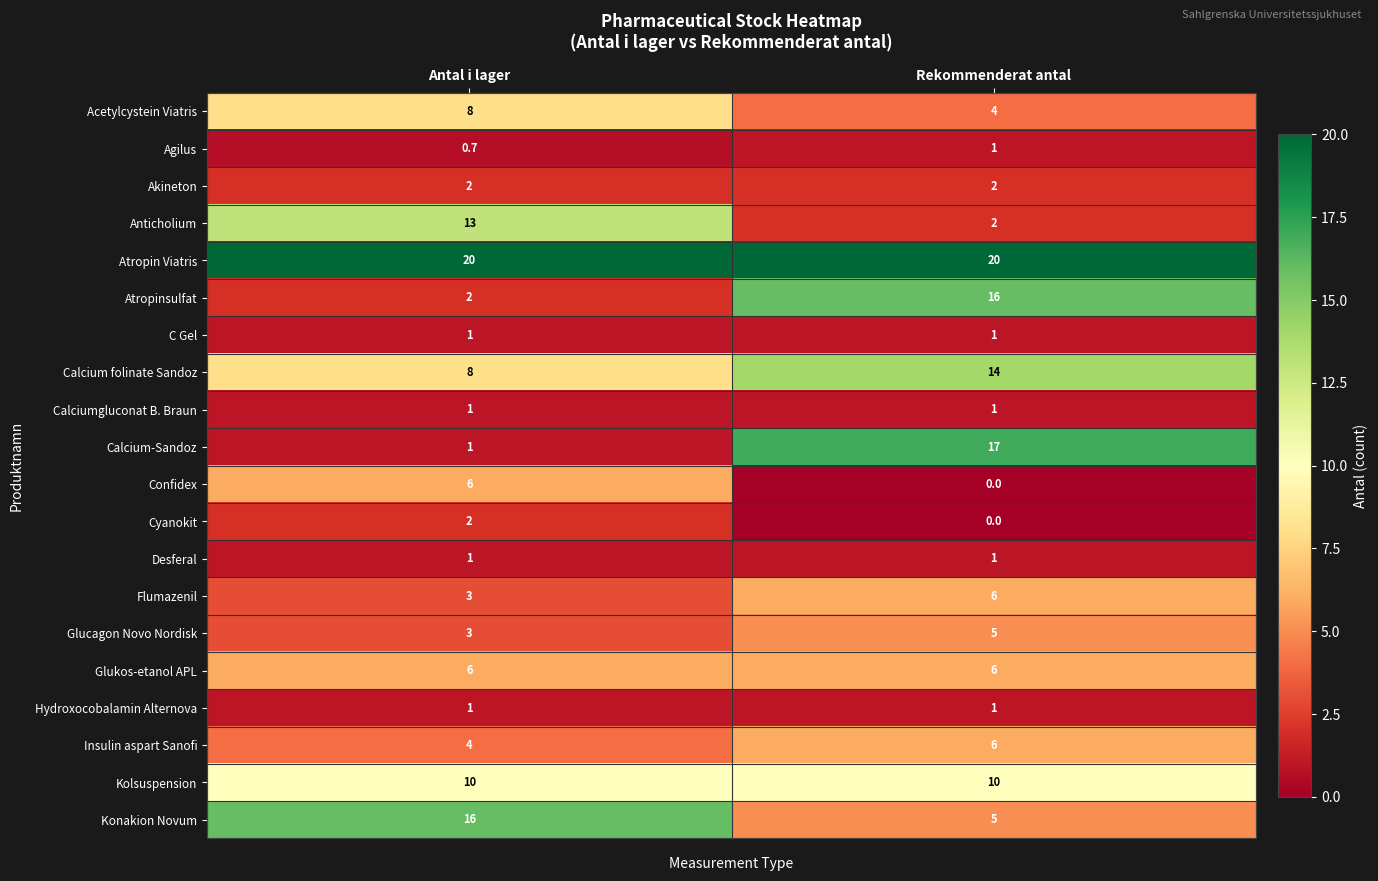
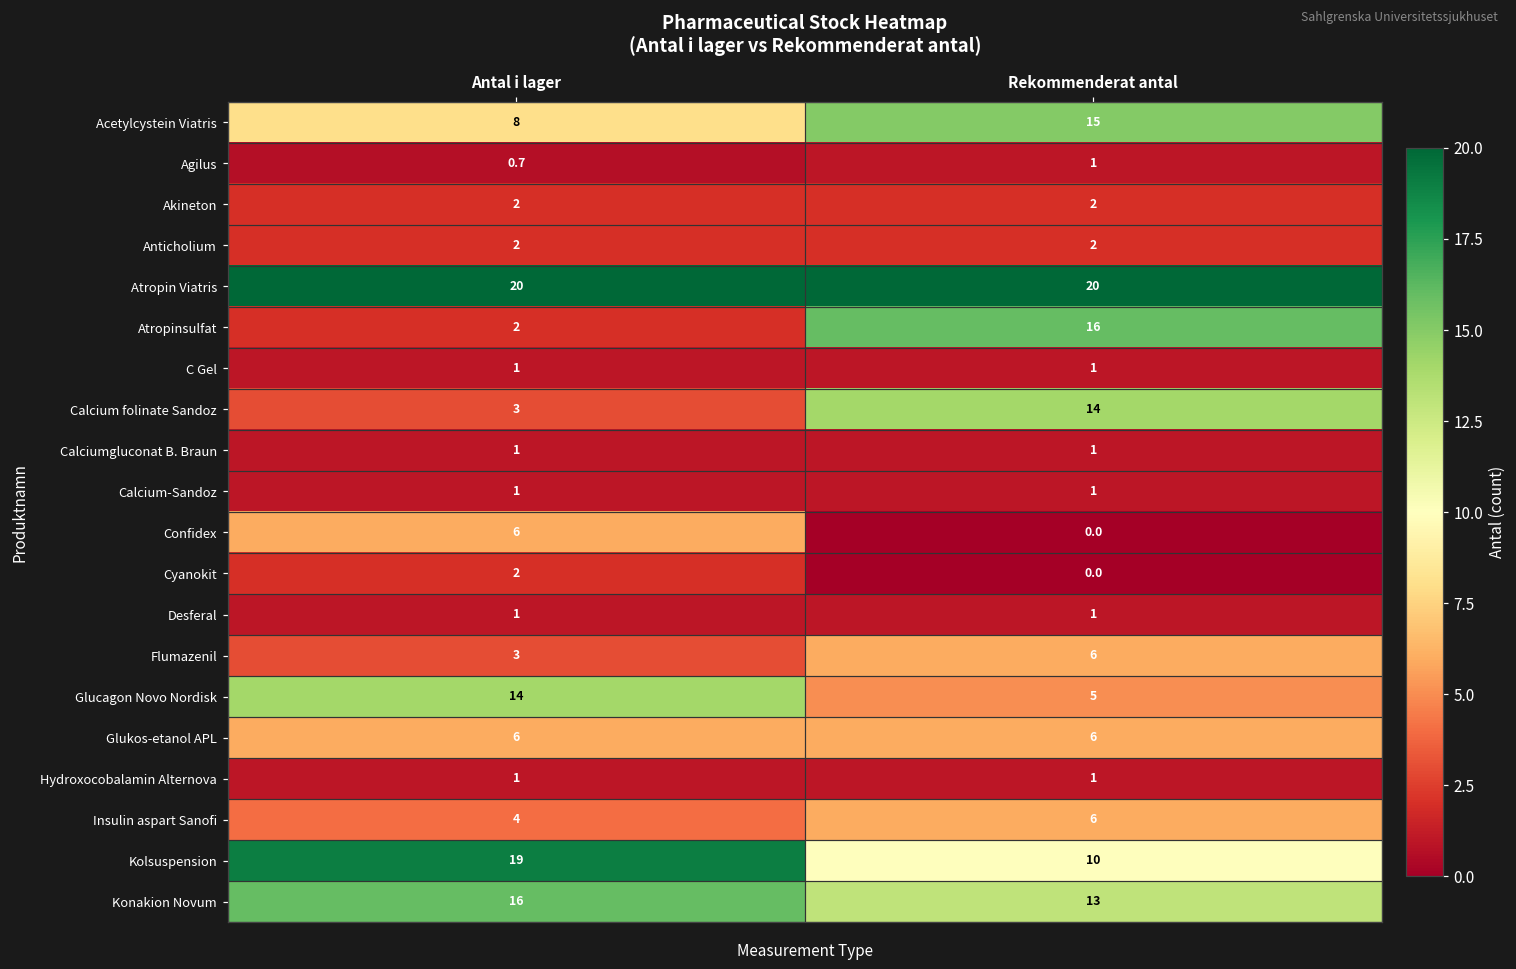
  {
    "Acetylcystein Viatris": {
      "Antal i lager": 8,
-     "Rekommenderat antal": 4
+     "Rekommenderat antal": 15
    },
    "Agilus": {
      "Antal i lager": 0.7,
      "Rekommenderat antal": 1
    },
    "Akineton": {
      "Antal i lager": 2,
      "Rekommenderat antal": 2
    },
    "Anticholium": {
-     "Antal i lager": 13,
+     "Antal i lager": 2,
      "Rekommenderat antal": 2
    },
    "Atropin Viatris": {
      "Antal i lager": 20,
      "Rekommenderat antal": 20
    },
    "Atropinsulfat": {
      "Antal i lager": 2,
      "Rekommenderat antal": 16
    },
    "C Gel": {
      "Antal i lager": 1,
      "Rekommenderat antal": 1
    },
    "Calcium folinate Sandoz": {
-     "Antal i lager": 8,
+     "Antal i lager": 3,
      "Rekommenderat antal": 14
    },
    "Calciumgluconat B. Braun": {
      "Antal i lager": 1,
      "Rekommenderat antal": 1
    },
    "Calcium-Sandoz": {
      "Antal i lager": 1,
-     "Rekommenderat antal": 17
+     "Rekommenderat antal": 1
    },
    "Confidex": {
      "Antal i lager": 6,
      "Rekommenderat antal": 0.0
    },
    "Cyanokit": {
      "Antal i lager": 2,
      "Rekommenderat antal": 0.0
    },
    "Desferal": {
      "Antal i lager": 1,
      "Rekommenderat antal": 1
    },
    "Flumazenil": {
      "Antal i lager": 3,
      "Rekommenderat antal": 6
    },
    "Glucagon Novo Nordisk": {
-     "Antal i lager": 3,
+     "Antal i lager": 14,
      "Rekommenderat antal": 5
    },
    "Glukos-etanol APL": {
      "Antal i lager": 6,
      "Rekommenderat antal": 6
    },
    "Hydroxocobalamin Alternova": {
      "Antal i lager": 1,
      "Rekommenderat antal": 1
    },
    "Insulin aspart Sanofi": {
      "Antal i lager": 4,
      "Rekommenderat antal": 6
    },
    "Kolsuspension": {
-     "Antal i lager": 10,
+     "Antal i lager": 19,
      "Rekommenderat antal": 10
    },
    "Konakion Novum": {
      "Antal i lager": 16,
-     "Rekommenderat antal": 5
+     "Rekommenderat antal": 13
    }
  }
